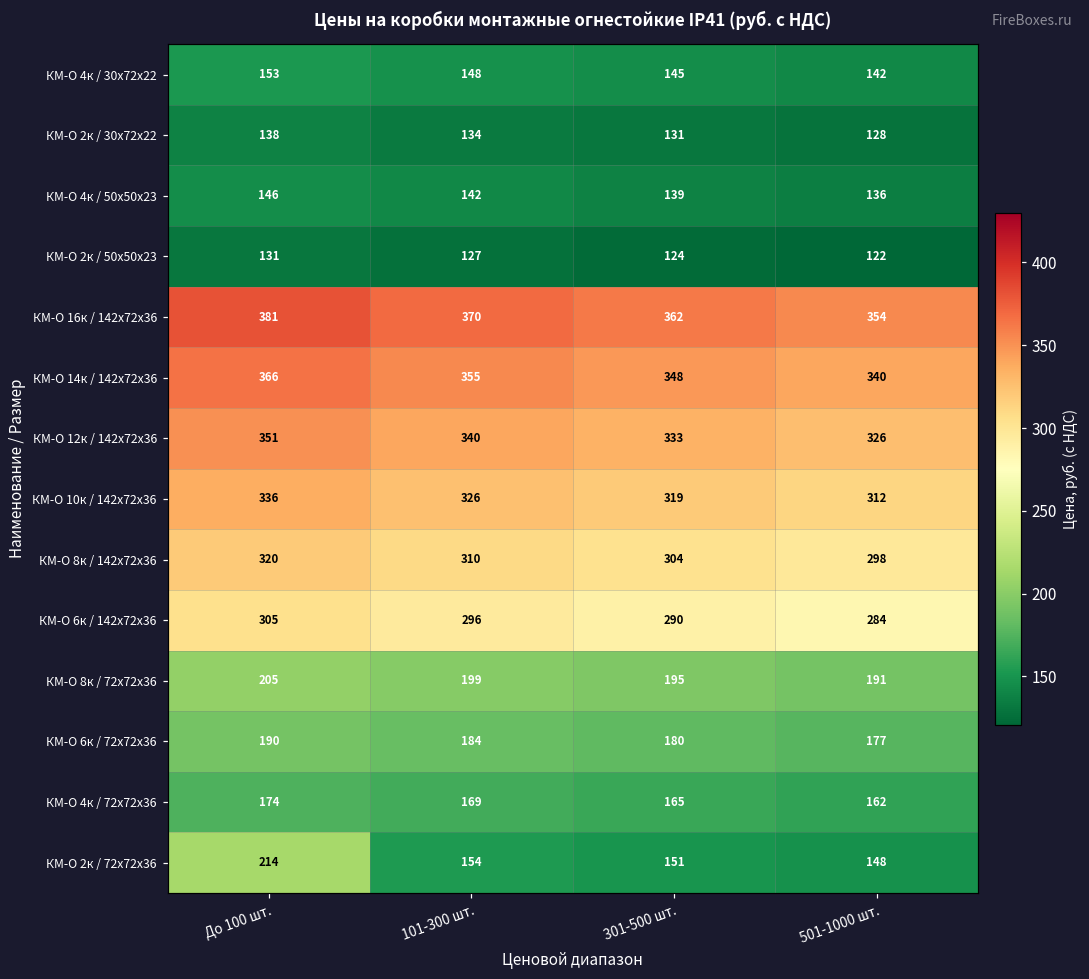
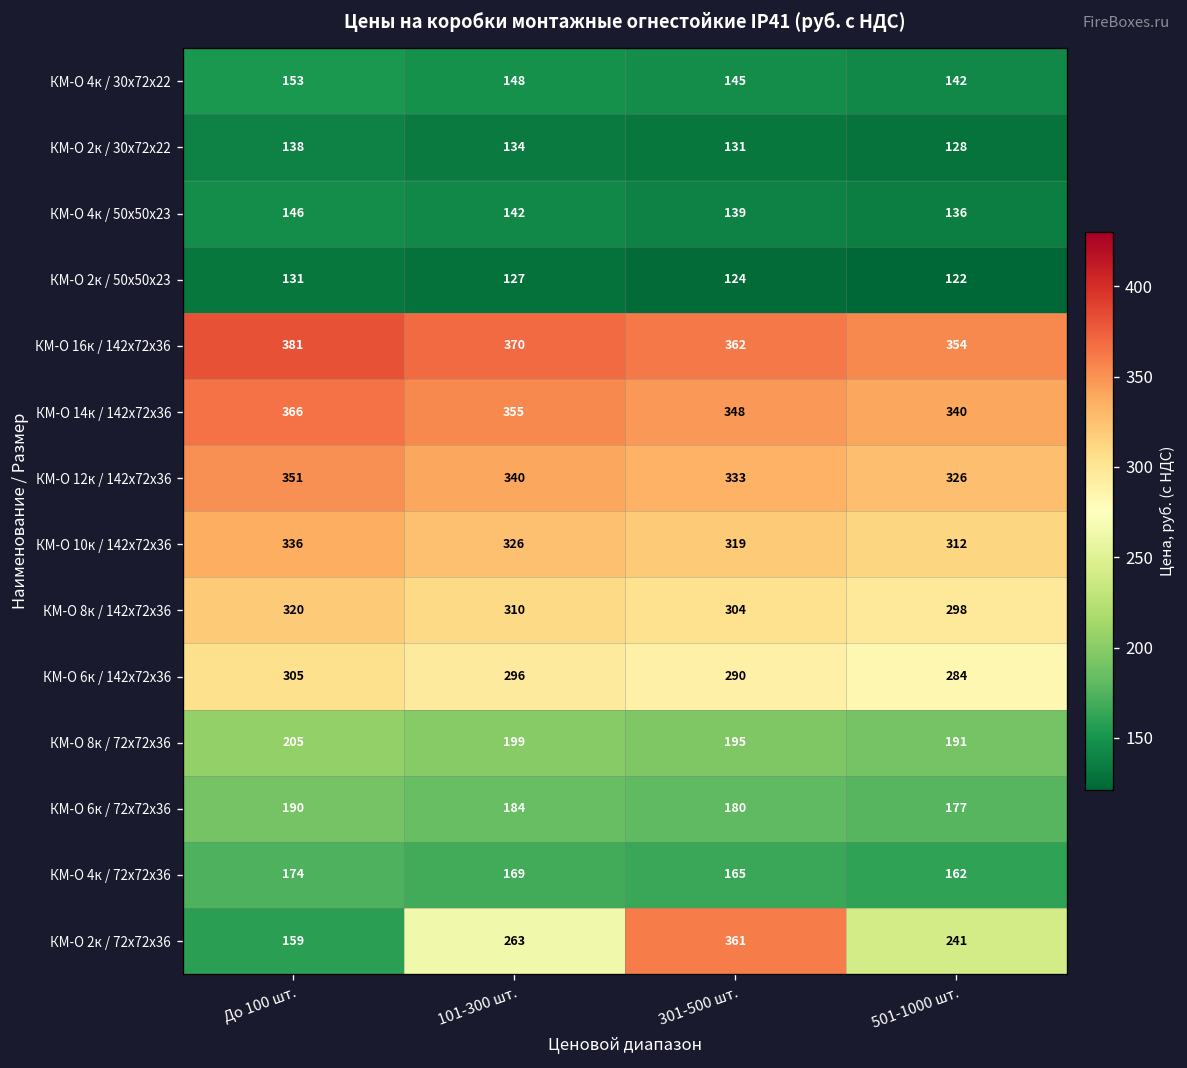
  {
    "КМ-О 4к / 30х72х22": {
      "До 100 шт.": 153,
      "101-300 шт.": 148,
      "301-500 шт.": 145,
      "501-1000 шт.": 142
    },
    "КМ-О 2к / 30х72х22": {
      "До 100 шт.": 138,
      "101-300 шт.": 134,
      "301-500 шт.": 131,
      "501-1000 шт.": 128
    },
    "КМ-О 4к / 50х50х23": {
      "До 100 шт.": 146,
      "101-300 шт.": 142,
      "301-500 шт.": 139,
      "501-1000 шт.": 136
    },
    "КМ-О 2к / 50х50х23": {
      "До 100 шт.": 131,
      "101-300 шт.": 127,
      "301-500 шт.": 124,
      "501-1000 шт.": 122
    },
    "КМ-О 16к / 142x72х36": {
      "До 100 шт.": 381,
      "101-300 шт.": 370,
      "301-500 шт.": 362,
      "501-1000 шт.": 354
    },
    "КМ-О 14к / 142x72х36": {
      "До 100 шт.": 366,
      "101-300 шт.": 355,
      "301-500 шт.": 348,
      "501-1000 шт.": 340
    },
    "КМ-О 12к / 142x72х36": {
      "До 100 шт.": 351,
      "101-300 шт.": 340,
      "301-500 шт.": 333,
      "501-1000 шт.": 326
    },
    "КМ-О 10к / 142x72х36": {
      "До 100 шт.": 336,
      "101-300 шт.": 326,
      "301-500 шт.": 319,
      "501-1000 шт.": 312
    },
    "КМ-О 8к / 142x72х36": {
      "До 100 шт.": 320,
      "101-300 шт.": 310,
      "301-500 шт.": 304,
      "501-1000 шт.": 298
    },
    "КМ-О 6к / 142x72х36": {
      "До 100 шт.": 305,
      "101-300 шт.": 296,
      "301-500 шт.": 290,
      "501-1000 шт.": 284
    },
    "КМ-О 8к / 72х72х36": {
      "До 100 шт.": 205,
      "101-300 шт.": 199,
      "301-500 шт.": 195,
      "501-1000 шт.": 191
    },
    "КМ-О 6к / 72х72х36": {
      "До 100 шт.": 190,
      "101-300 шт.": 184,
      "301-500 шт.": 180,
      "501-1000 шт.": 177
    },
    "КМ-О 4к / 72х72х36": {
      "До 100 шт.": 174,
      "101-300 шт.": 169,
      "301-500 шт.": 165,
      "501-1000 шт.": 162
    },
    "КМ-О 2к / 72х72х36": {
-     "До 100 шт.": 214,
-     "101-300 шт.": 154,
-     "301-500 шт.": 151,
-     "501-1000 шт.": 148
+     "До 100 шт.": 159,
+     "101-300 шт.": 263,
+     "301-500 шт.": 361,
+     "501-1000 шт.": 241
    }
  }
